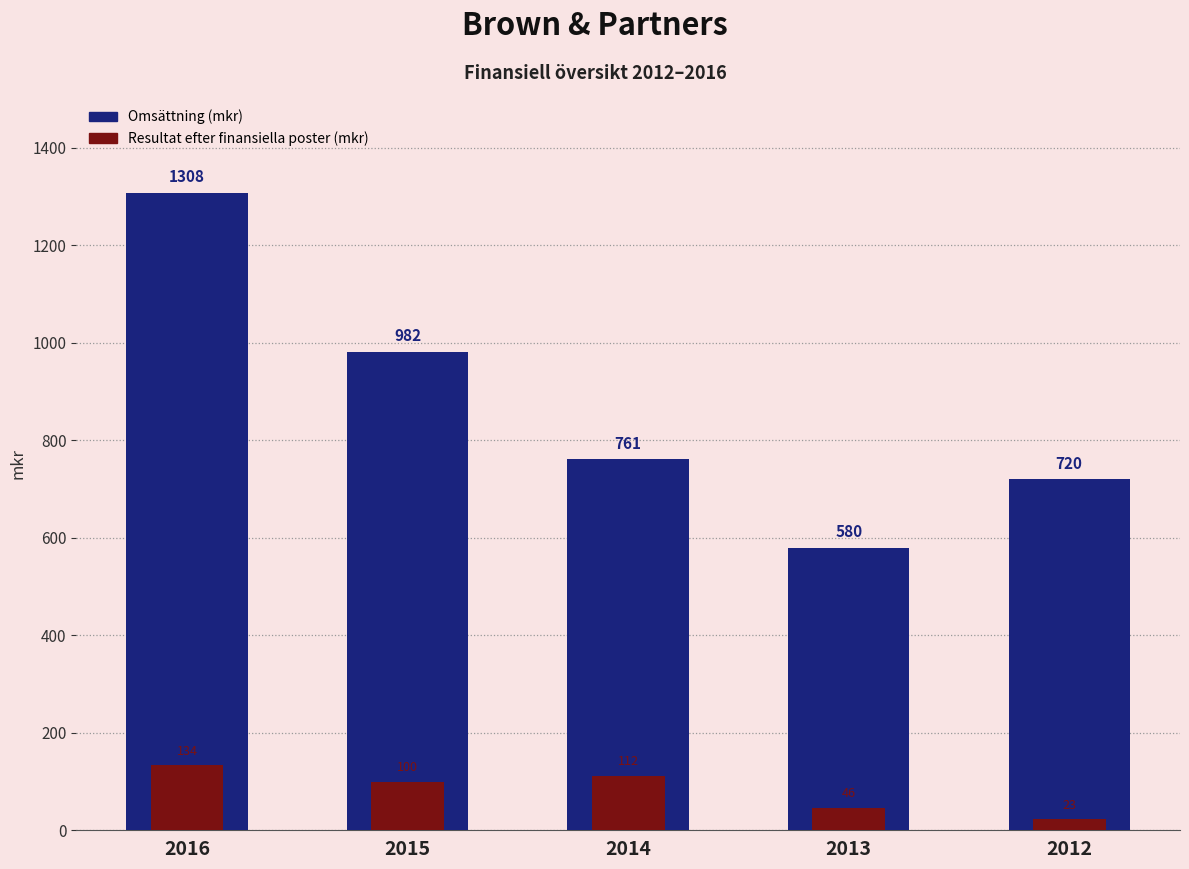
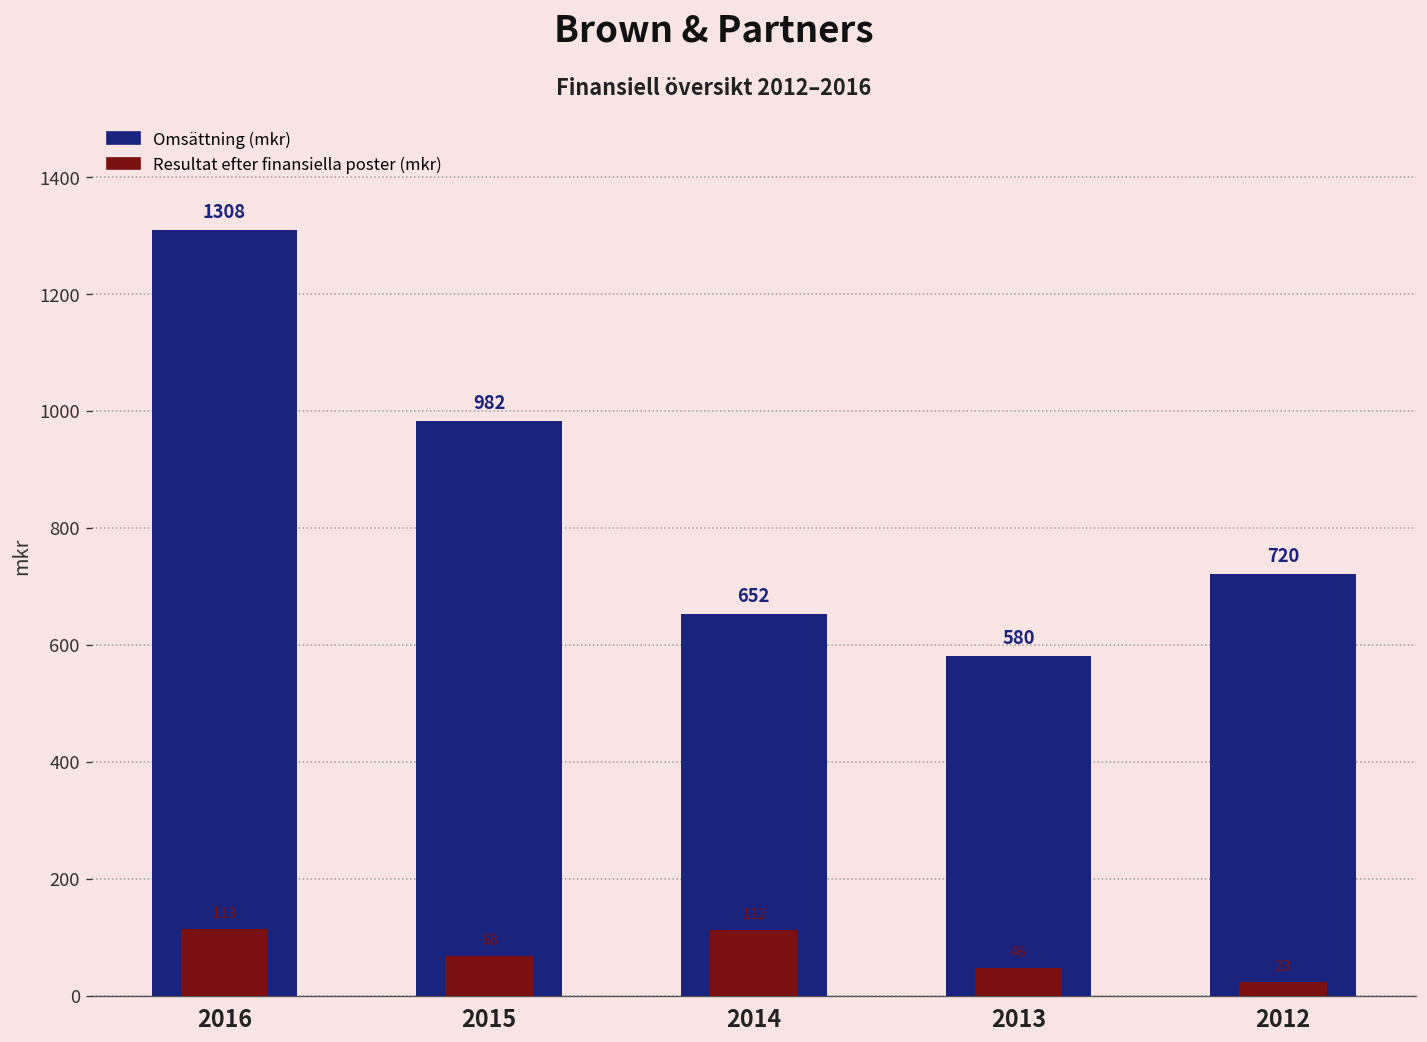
  {
    "Omsättning (mkr)": {
      "2016": 1308,
      "2015": 982,
-     "2014": 761,
+     "2014": 652,
      "2013": 580,
      "2012": 720
    },
    "Resultat efter finansiella poster (mkr)": {
-     "2016": 134,
-     "2015": 100
+     "2016": 113,
+     "2015": 68
    }
  }
